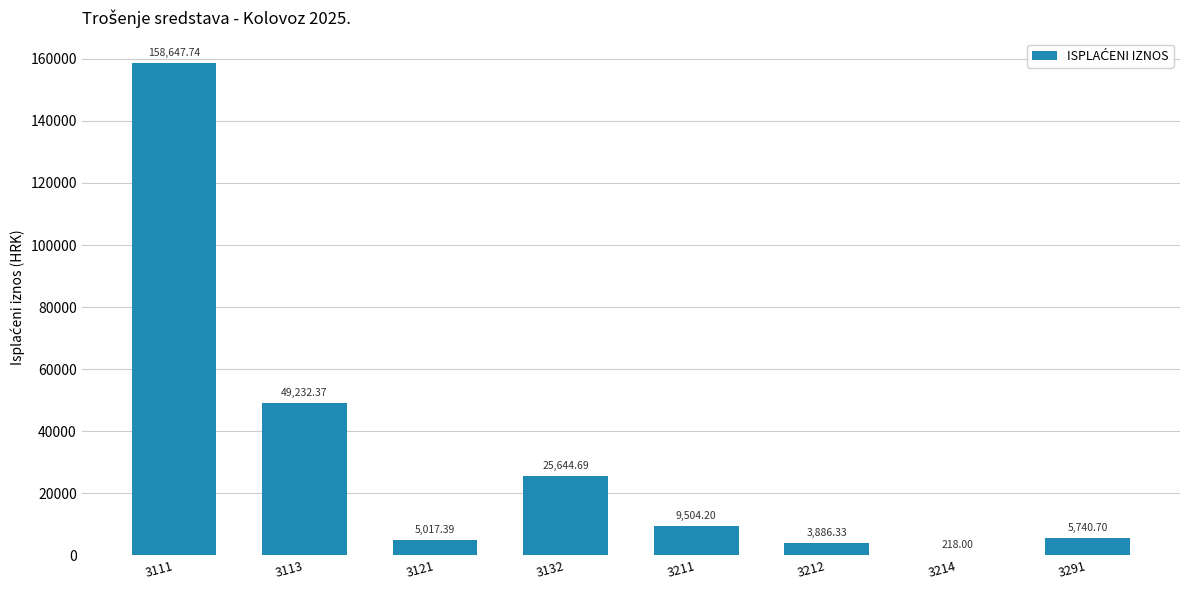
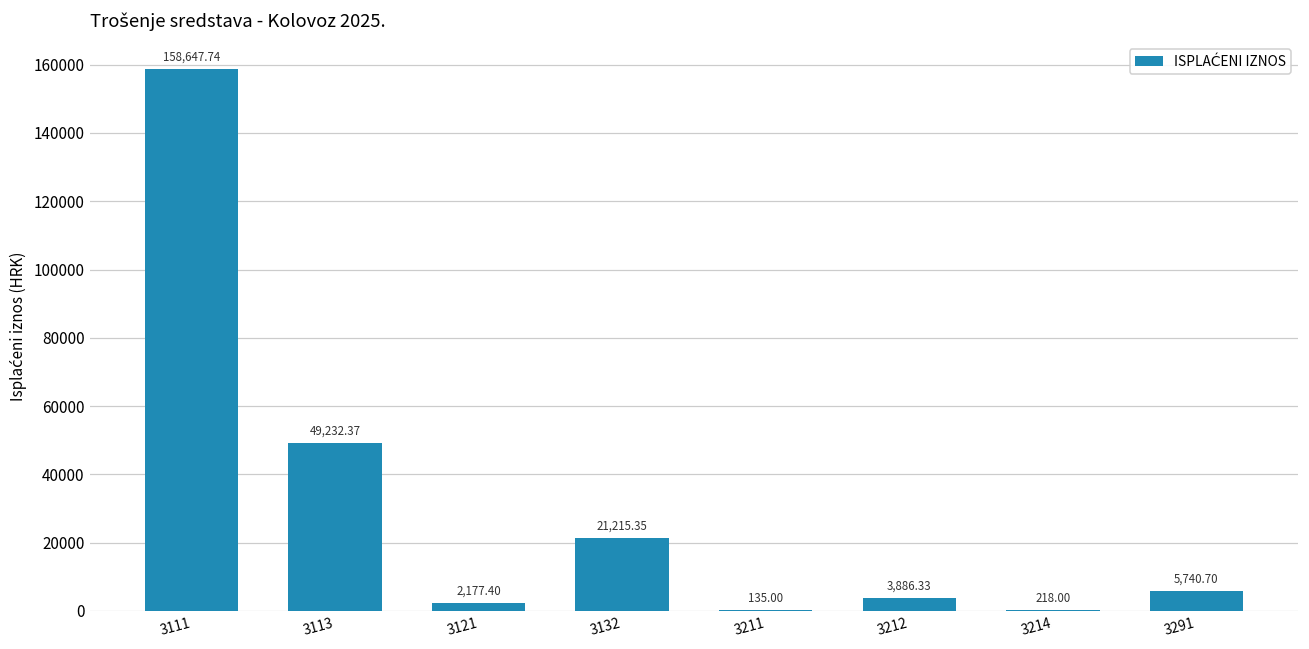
  {
    "3111": "158,647.74",
    "3113": "49,232.37",
-   "3121": "5,017.39",
-   "3132": "25,644.69",
-   "3211": "9,504.20",
+   "3121": "2,177.40",
+   "3132": "21,215.35",
+   "3211": "135.00",
    "3212": "3,886.33",
    "3214": "218.00",
    "3291": "5,740.70"
  }
